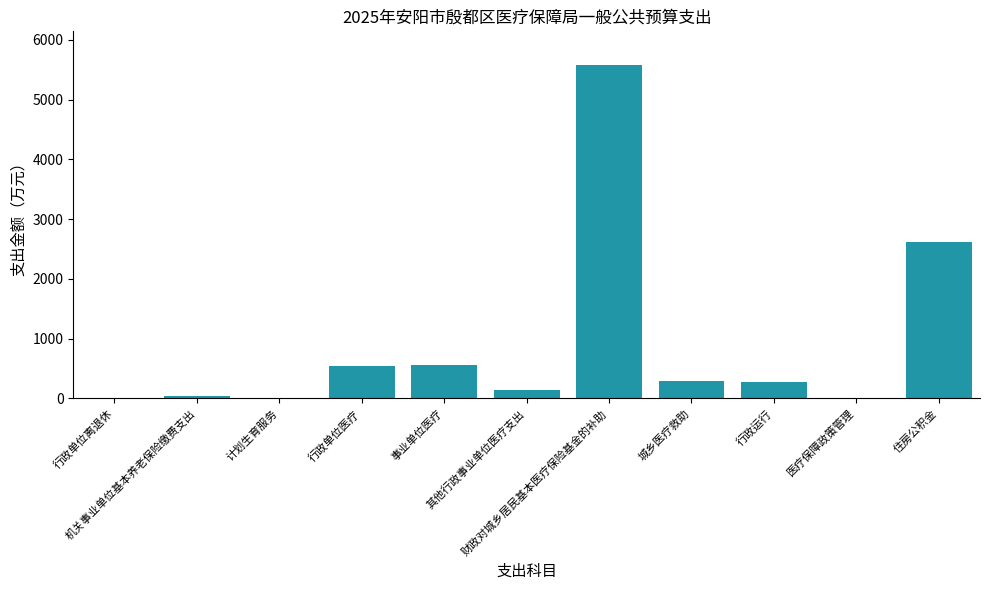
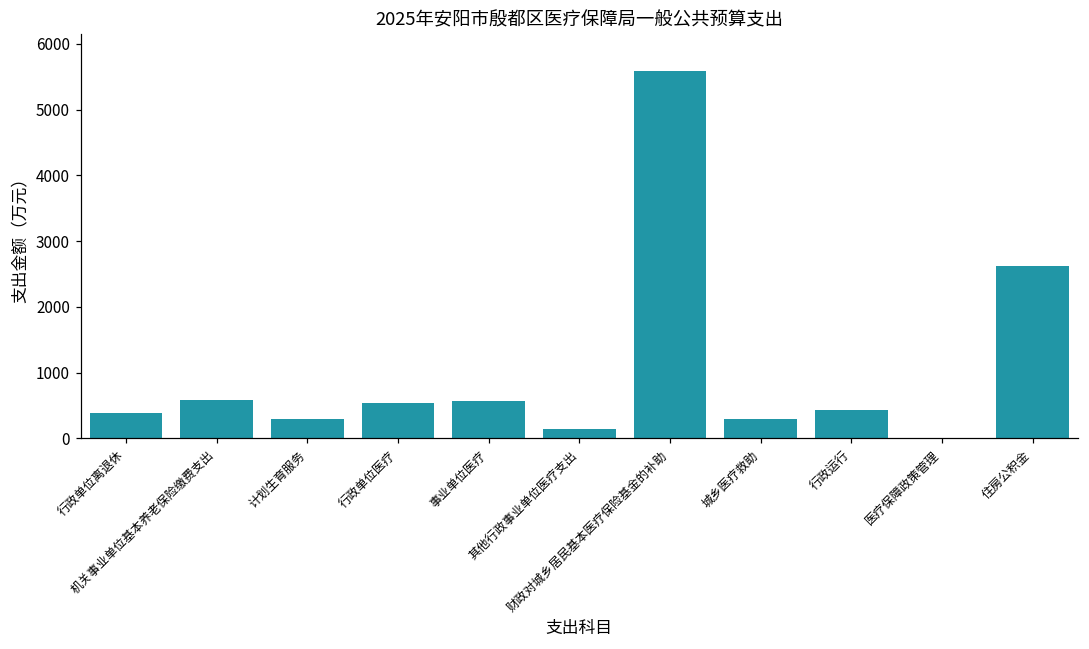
  {
-   "行政单位离退休": 0,
-   "机关事业单位基本养老保险缴费支出": 0,
-   "计划生育服务": 0,
+   "行政单位离退休": 400,
+   "机关事业单位基本养老保险缴费支出": 600,
+   "计划生育服务": 300,
    "行政单位医疗": 500,
    "事业单位医疗": 600,
    "其他行政事业单位医疗支出": 100,
    "财政对城乡居民基本医疗保险基金的补助": 5600,
    "城乡医疗救助": 300,
-   "行政运行": 300,
+   "行政运行": 400,
    "住房公积金": 2600
  }
